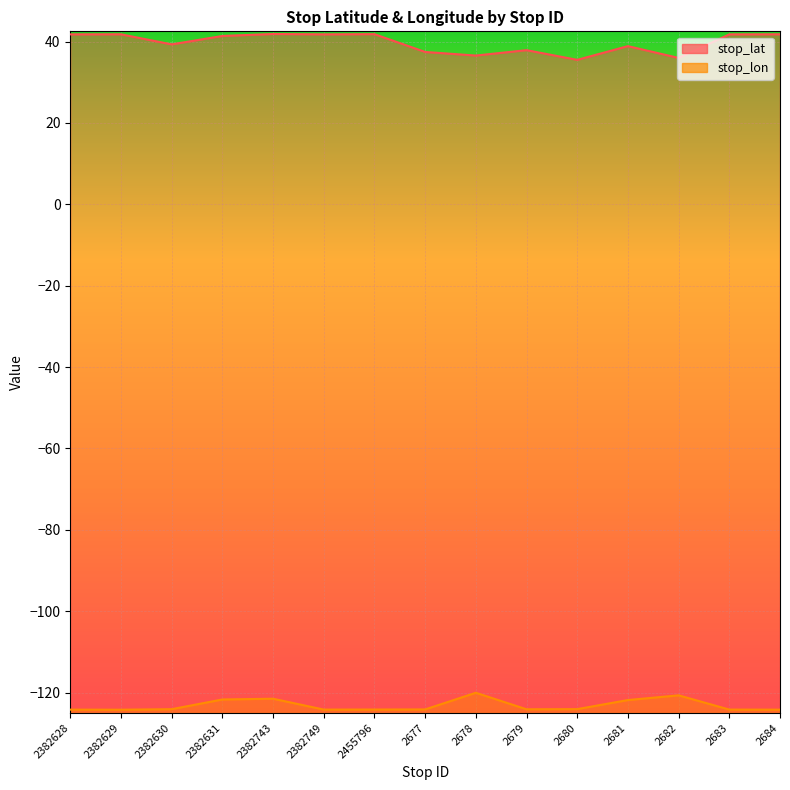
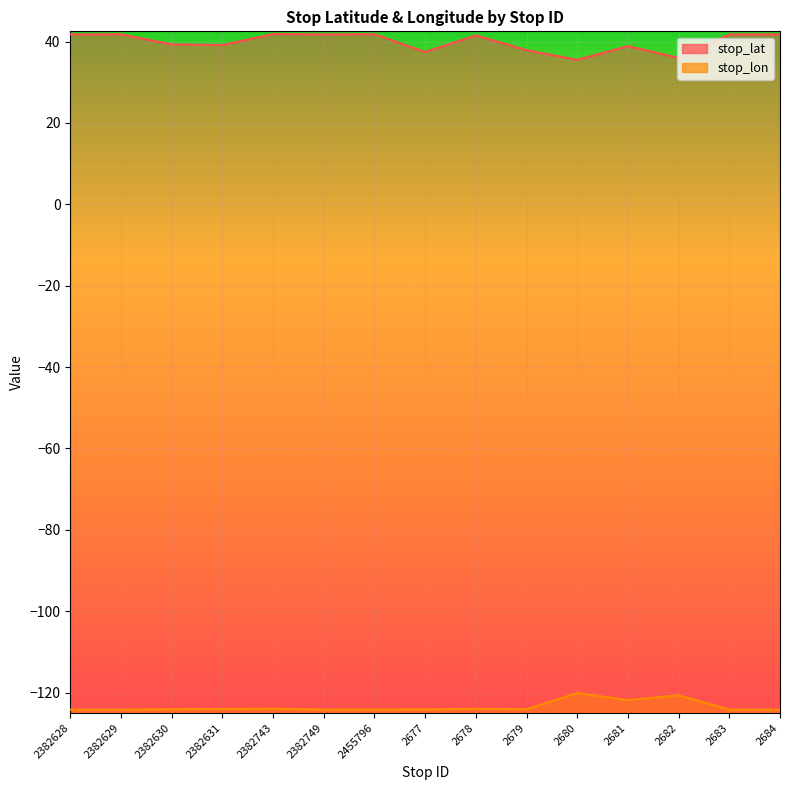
  {
    "stop_lat": {
      "2382628": 42,
      "2382629": 42,
      "2382630": 39,
-     "2382631": 41,
+     "2382631": 39,
      "2382743": 42,
      "2382749": 42,
      "2455796": 42,
      "2677": 37,
-     "2678": 37,
+     "2678": 42,
      "2679": 38,
      "2680": 35,
      "2681": 39,
      "2683": 42,
      "2684": 42
    },
    "stop_lon": {
      "2382628": -124,
      "2382629": -124,
      "2382630": -124,
-     "2382631": -122,
-     "2382743": -122,
+     "2382631": -124,
+     "2382743": -124,
      "2382749": -124,
      "2455796": -124,
      "2677": -124,
-     "2678": -120,
+     "2678": -124,
      "2679": -124,
-     "2680": -124,
+     "2680": -120,
      "2681": -122,
      "2682": -121,
      "2683": -124,
      "2684": -124
    }
  }
